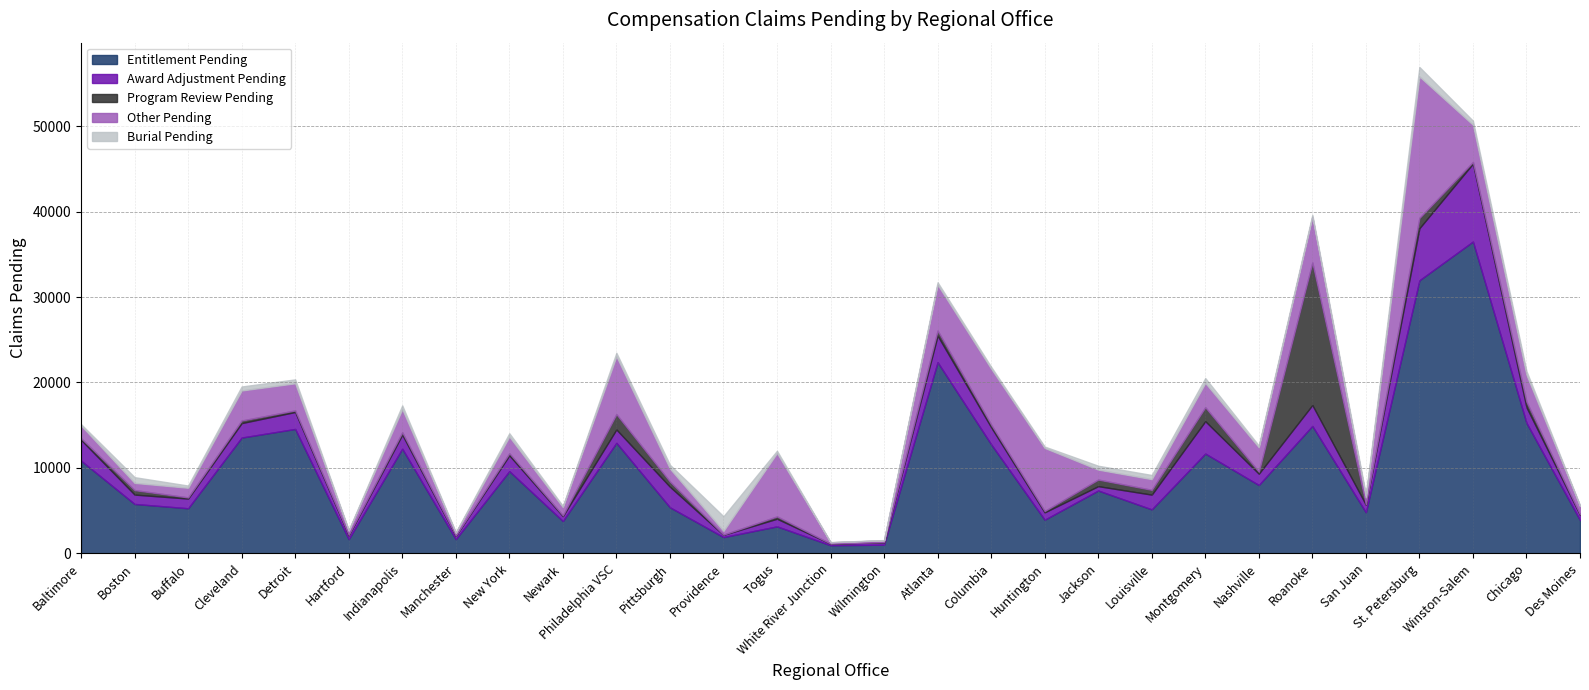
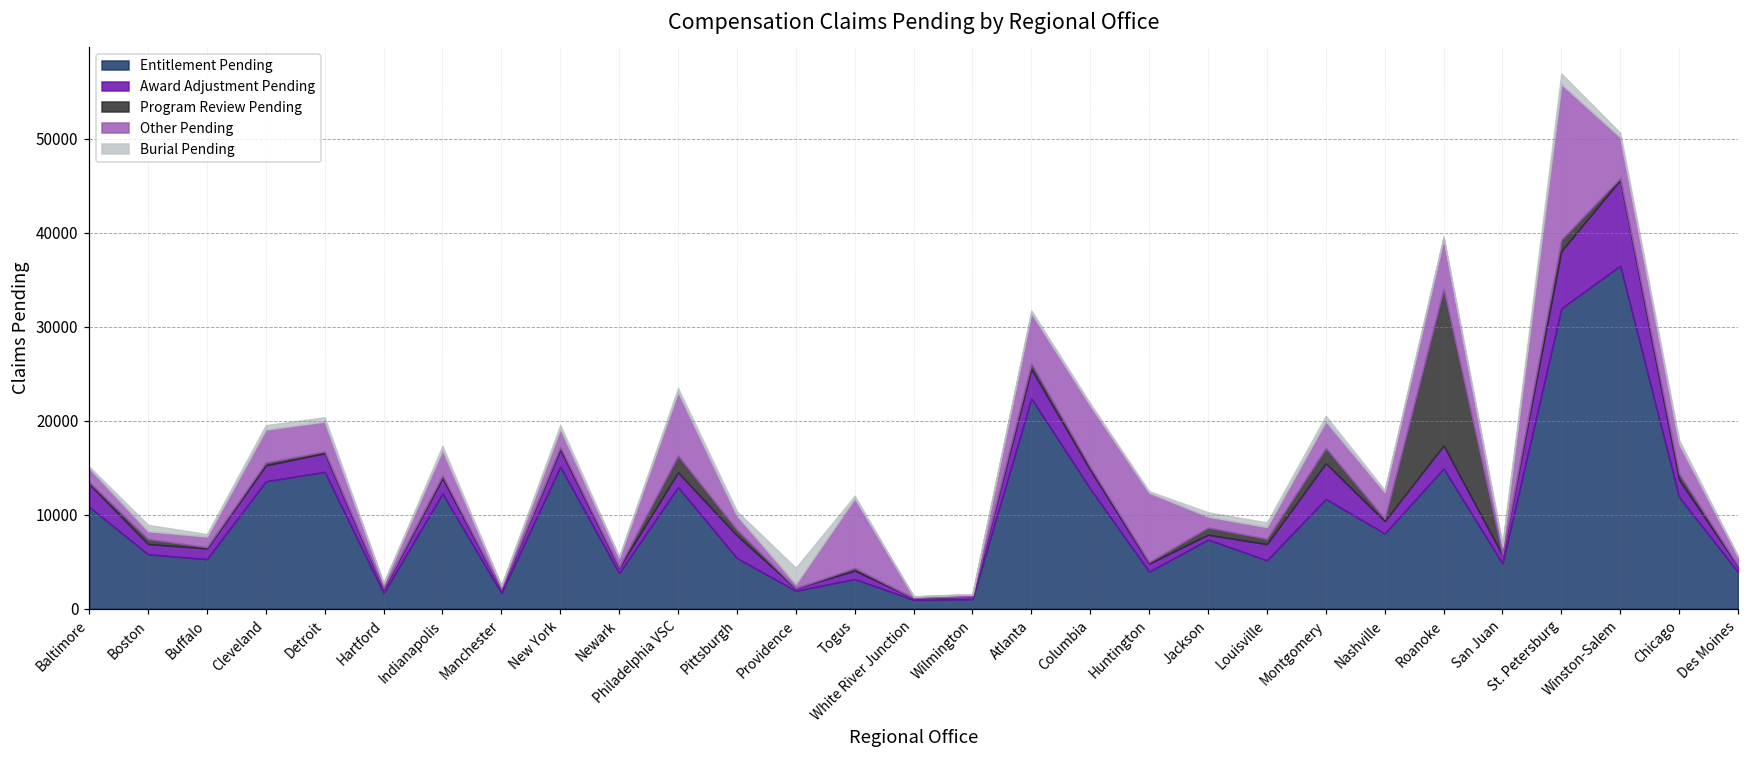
  {
    "Entitlement Pending": {
      "Baltimore": 11000,
      "Boston": 6000,
      "Buffalo": 5000,
      "Cleveland": 14000,
      "Detroit": 15000,
      "Hartford": 2000,
      "Indianapolis": 12000,
      "Manchester": 2000,
-     "New York": 10000,
+     "New York": 15000,
      "Newark": 4000,
      "Philadelphia VSC": 13000,
      "Pittsburgh": 5000,
      "Togus": 3000,
      "Atlanta": 22000,
      "Columbia": 13000,
      "Huntington": 4000,
      "Jackson": 7000,
      "Louisville": 5000,
      "Montgomery": 12000,
      "Nashville": 8000,
      "Roanoke": 15000,
      "San Juan": 5000,
      "St. Petersburg": 32000,
      "Winston-Salem": 36000,
-     "Chicago": 15000,
+     "Chicago": 12000,
      "Des Moines": 4000
    },
    "Award Adjustment Pending": {
      "Boston": 1000,
      "Cleveland": 2000,
      "Philadelphia VSC": 2000,
      "Pittsburgh": 2000,
      "Atlanta": 3000,
      "Columbia": 2000,
      "Jackson": 1000,
      "Louisville": 2000,
      "Montgomery": 4000,
      "Roanoke": 2000,
      "St. Petersburg": 6000,
      "Chicago": 2000
    },
    "Program Review Pending": {
      "Boston": 1000,
      "Cleveland": 0,
      "Philadelphia VSC": 2000,
      "Pittsburgh": 1000,
      "Atlanta": 1000,
      "Columbia": 0,
      "Jackson": 1000,
      "Louisville": 1000,
      "Montgomery": 2000,
      "Roanoke": 17000,
      "St. Petersburg": 1000,
      "Chicago": 1000
    },
    "Other Pending": {
      "Boston": 1000,
      "Cleveland": 4000,
      "Detroit": 3000,
      "Indianapolis": 3000,
      "New York": 2000,
      "Philadelphia VSC": 7000,
      "Pittsburgh": 2000,
      "Providence": 0,
      "Jackson": 1000,
      "Louisville": 1000,
      "Montgomery": 3000,
      "San Juan": 1000,
      "St. Petersburg": 17000,
      "Winston-Salem": 4000,
      "Chicago": 3000
    },
    "Burial Pending": {
      "Boston": 1000,
      "Cleveland": 0,
      "Detroit": 0,
      "Indianapolis": 0,
      "New York": 0,
      "Philadelphia VSC": 0,
      "Pittsburgh": 0,
      "Providence": 2000,
      "Jackson": 0,
      "Louisville": 0,
      "Montgomery": 1000,
      "San Juan": 0,
      "St. Petersburg": 1000,
      "Winston-Salem": 0,
      "Chicago": 0
    }
  }
